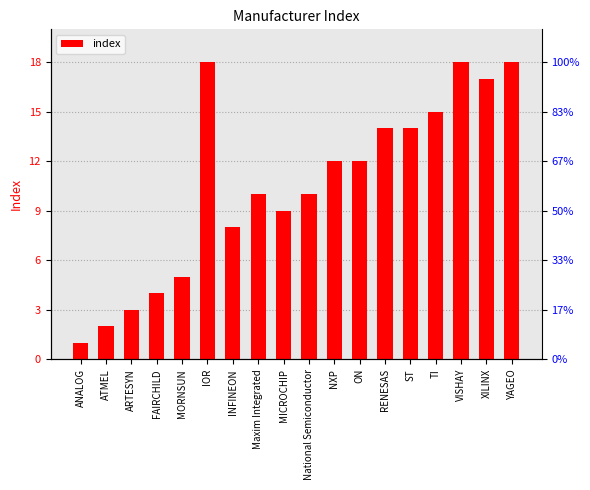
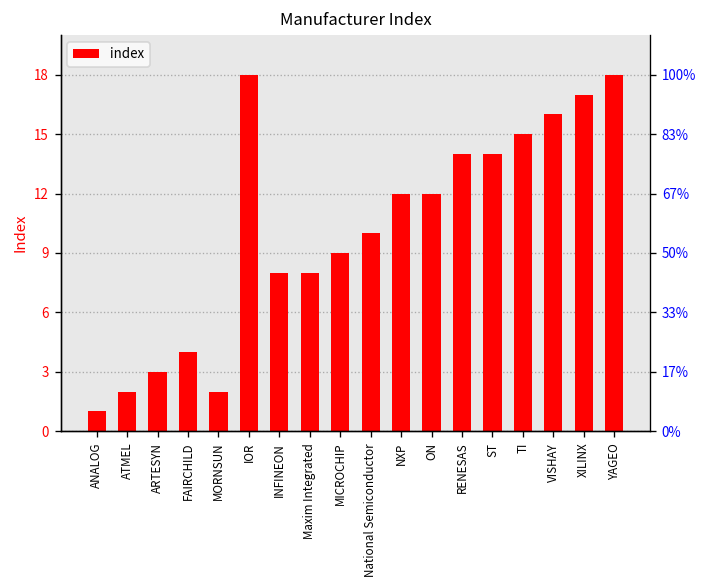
  {
    "ANALOG": 1,
    "ATMEL": 2,
    "ARTESYN": 3,
    "FAIRCHILD": 4,
-   "MORNSUN": 5,
+   "MORNSUN": 2,
    "IOR": 18,
    "INFINEON": 8,
-   "Maxim Integrated": 10,
+   "Maxim Integrated": 8,
    "MICROCHIP": 9,
    "National Semiconductor": 10,
    "NXP": 12,
    "ON": 12,
    "RENESAS": 14,
    "ST": 14,
    "TI": 15,
-   "VISHAY": 18,
+   "VISHAY": 16,
    "XILINX": 17,
    "YAGEO": 18
  }
